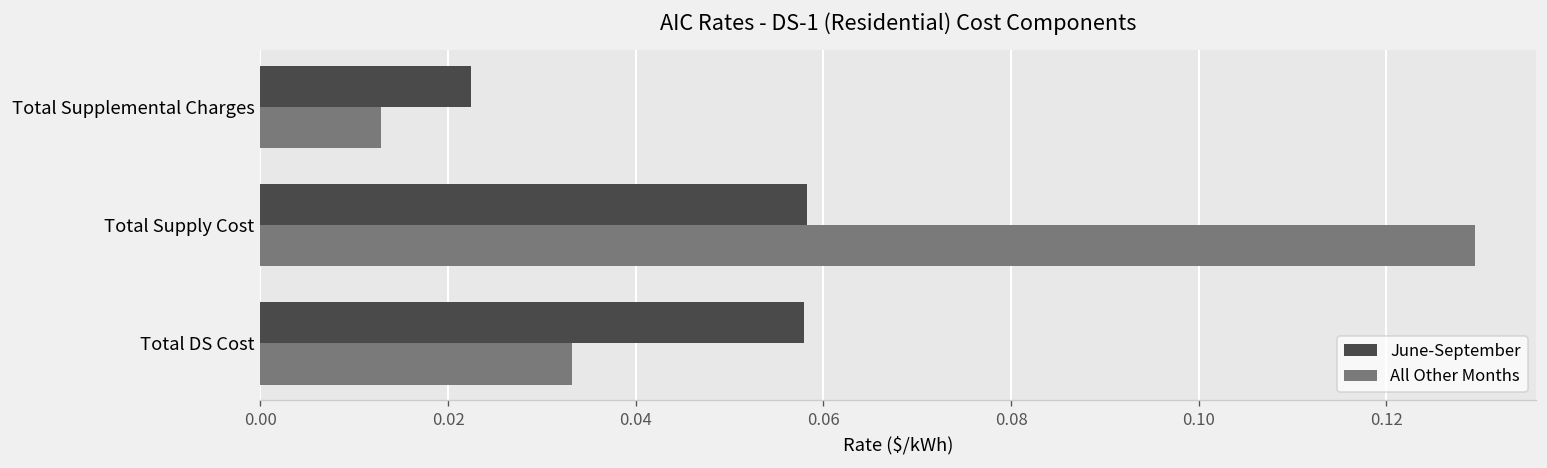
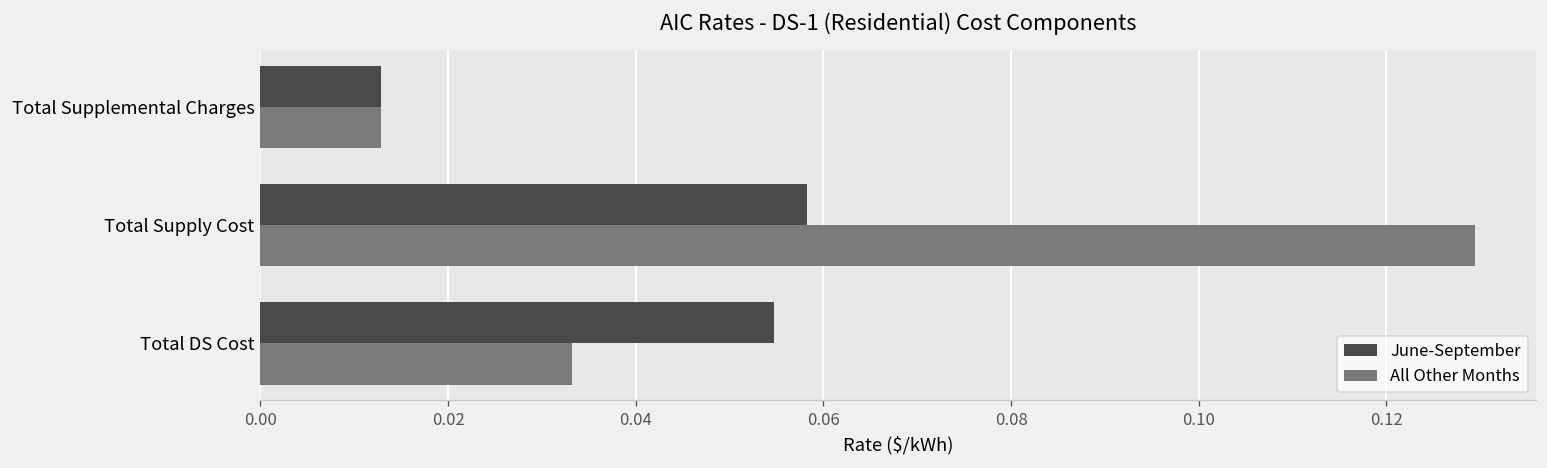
  {
    "June-September": {
-     "Total Supplemental Charges": 0.022,
+     "Total Supplemental Charges": 0.013,
      "Total Supply Cost": 0.058,
-     "Total DS Cost": 0.058
+     "Total DS Cost": 0.055
    },
    "All Other Months": {
      "Total Supplemental Charges": 0.013,
      "Total Supply Cost": 0.129,
      "Total DS Cost": 0.033
    }
  }
